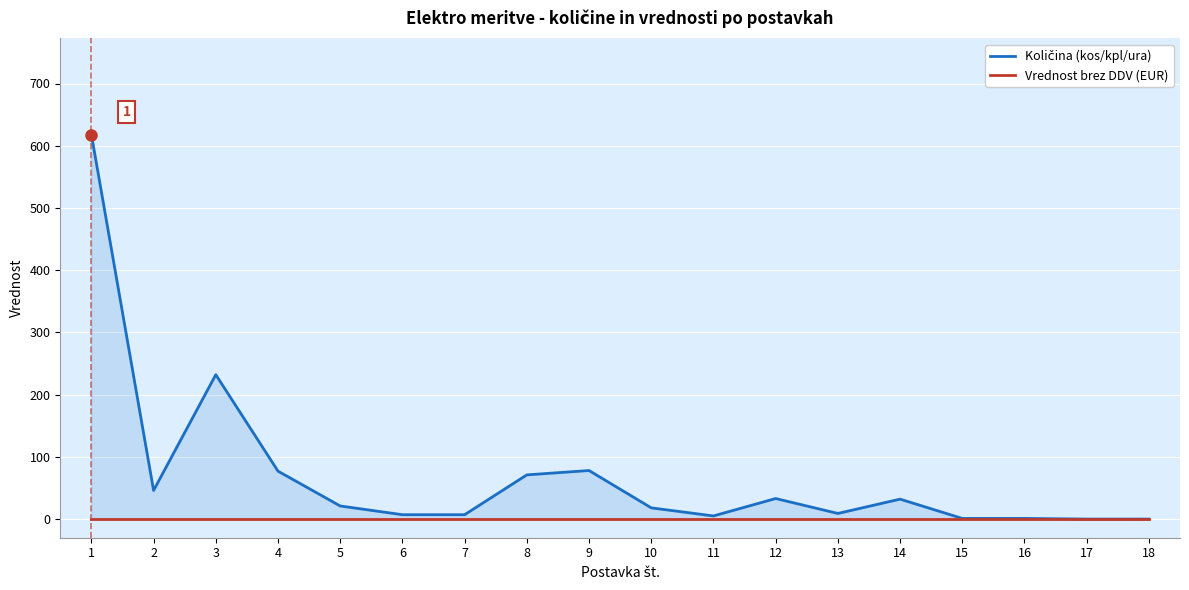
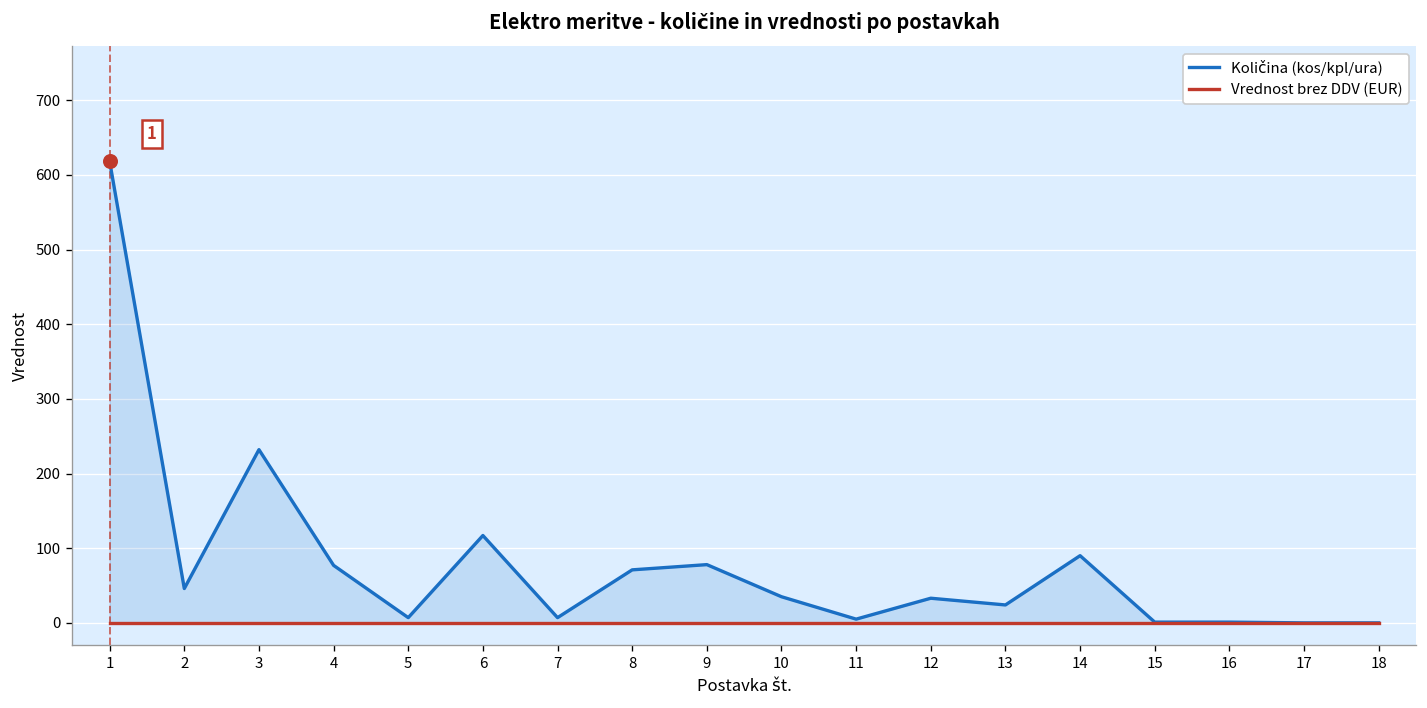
  {
    "Količina (kos/kpl/ura)": {
      "2": 50,
      "3": 230,
      "4": 80,
-     "5": 20,
-     "6": 10,
+     "5": 10,
+     "6": 120,
      "7": 10,
      "8": 70,
      "9": 80,
-     "10": 20,
+     "10": 40,
      "11": 10,
      "12": 30,
-     "13": 10,
-     "14": 30
+     "13": 20,
+     "14": 90
    }
  }
